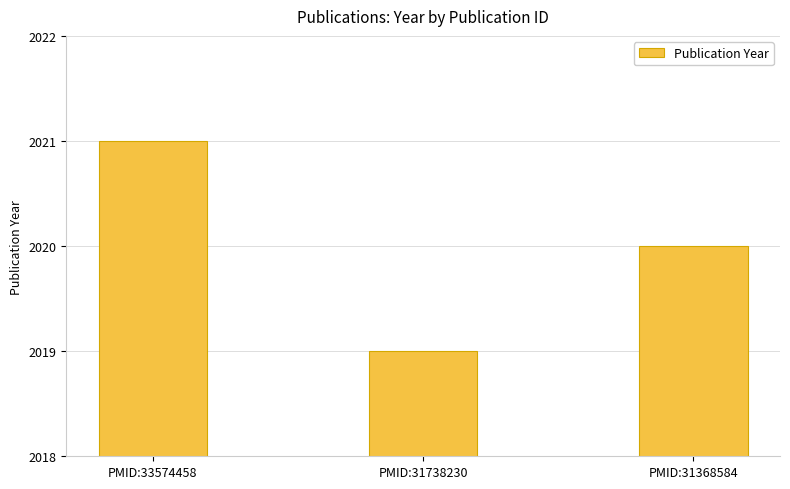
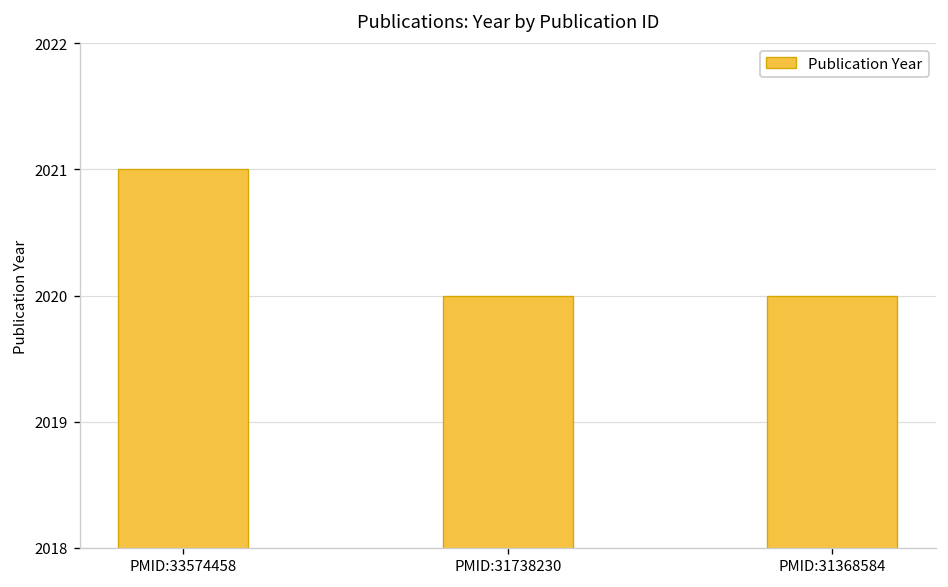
  {
    "PMID:33574458": 2021,
-   "PMID:31738230": 2019,
+   "PMID:31738230": 2020,
    "PMID:31368584": 2020
  }
